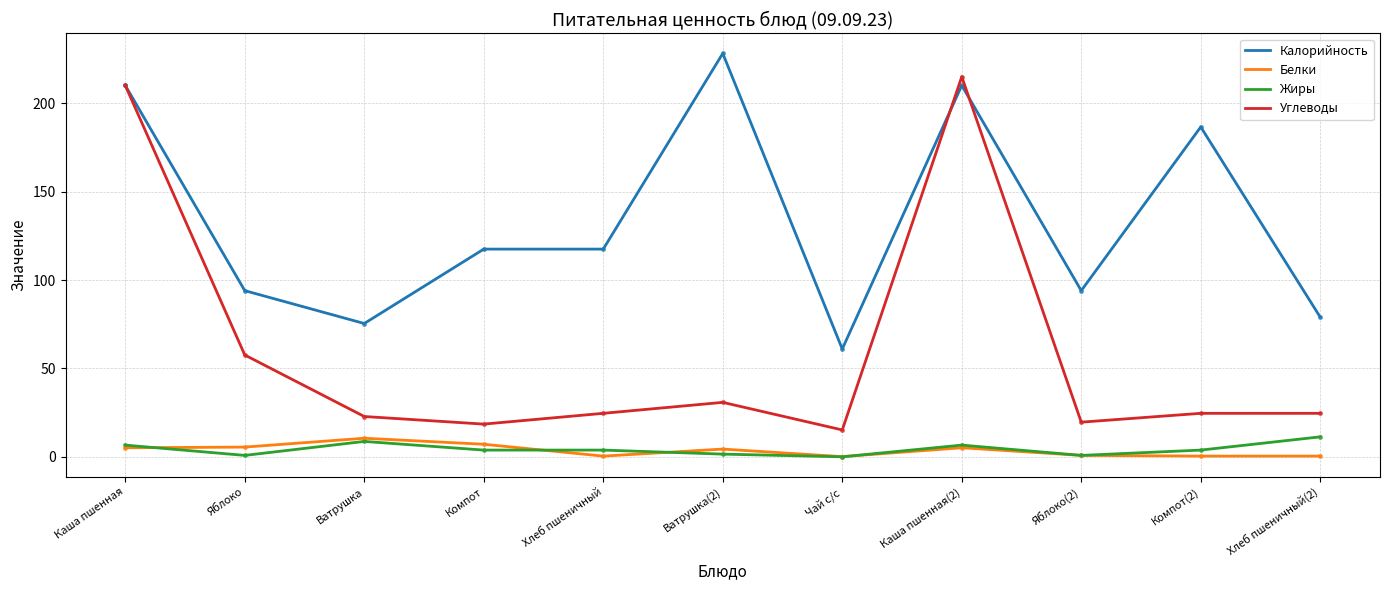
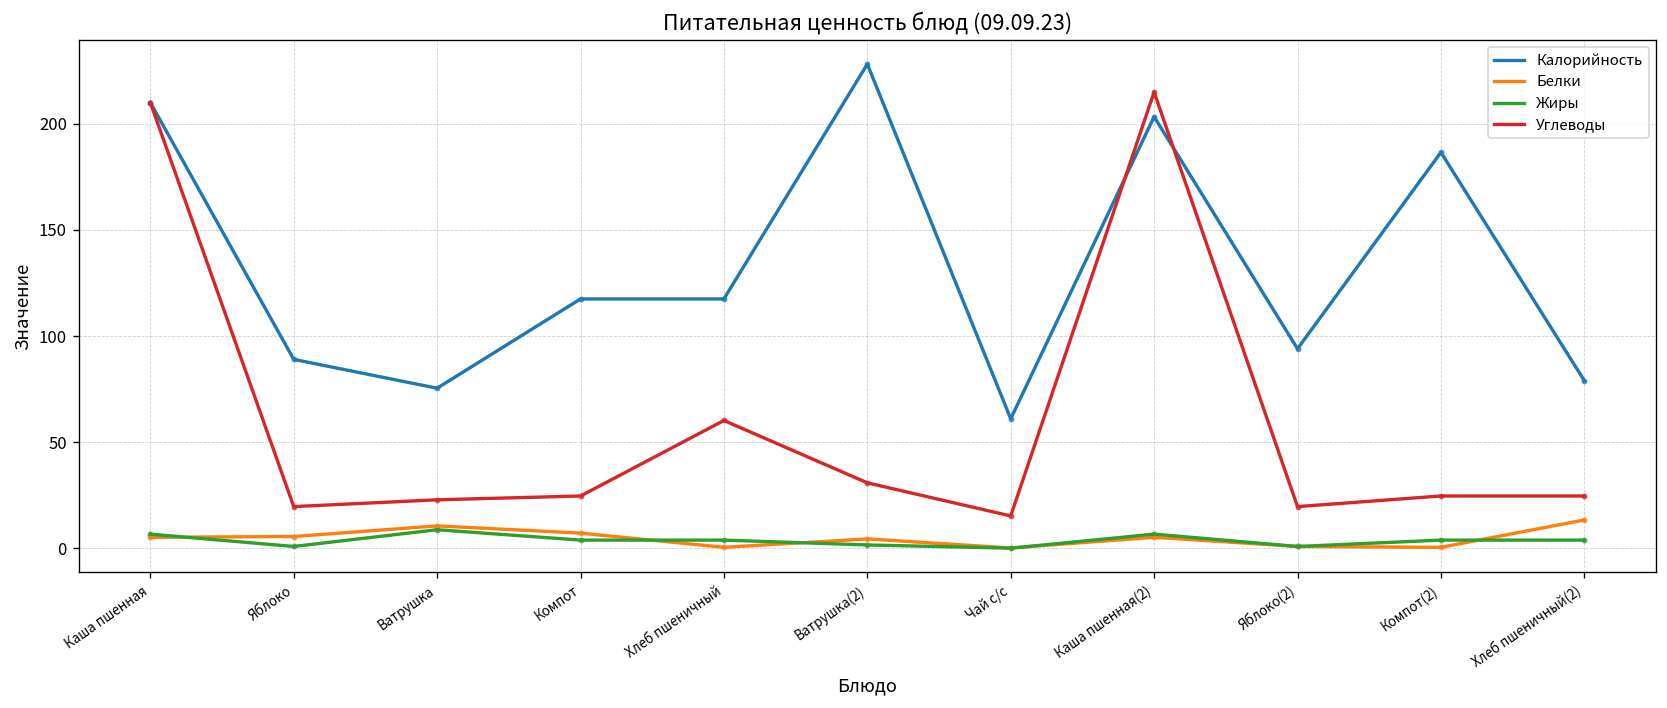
  {
    "Калорийность": {
-     "Яблоко": 94,
+     "Яблоко": 89,
      "Ватрушка": 75,
      "Компот": 118,
      "Хлеб пшеничный": 118,
      "Ватрушка(2)": 228,
      "Чай с/с": 61,
-     "Каша пшенная(2)": 210,
+     "Каша пшенная(2)": 203,
      "Яблоко(2)": 94,
      "Компот(2)": 187,
      "Хлеб пшеничный(2)": 79
    },
    "Белки": {
      "Каша пшенная": 5,
      "Яблоко": 6,
      "Ватрушка": 11,
      "Компот": 7,
      "Хлеб пшеничный": 0,
      "Ватрушка(2)": 4,
      "Каша пшенная(2)": 5,
      "Компот(2)": 0,
-     "Хлеб пшеничный(2)": 0
+     "Хлеб пшеничный(2)": 13
    },
    "Жиры": {
      "Каша пшенная": 7,
      "Яблоко": 1,
      "Ватрушка": 9,
      "Компот": 4,
      "Хлеб пшеничный": 4,
      "Ватрушка(2)": 2,
      "Каша пшенная(2)": 7,
      "Компот(2)": 4,
-     "Хлеб пшеничный(2)": 11
+     "Хлеб пшеничный(2)": 4
    },
    "Углеводы": {
-     "Яблоко": 58,
+     "Яблоко": 20,
      "Ватрушка": 23,
-     "Компот": 19,
-     "Хлеб пшеничный": 25,
+     "Компот": 25,
+     "Хлеб пшеничный": 60,
      "Ватрушка(2)": 31,
      "Чай с/с": 15,
      "Каша пшенная(2)": 215,
      "Яблоко(2)": 20,
      "Компот(2)": 25,
      "Хлеб пшеничный(2)": 25
    }
  }
